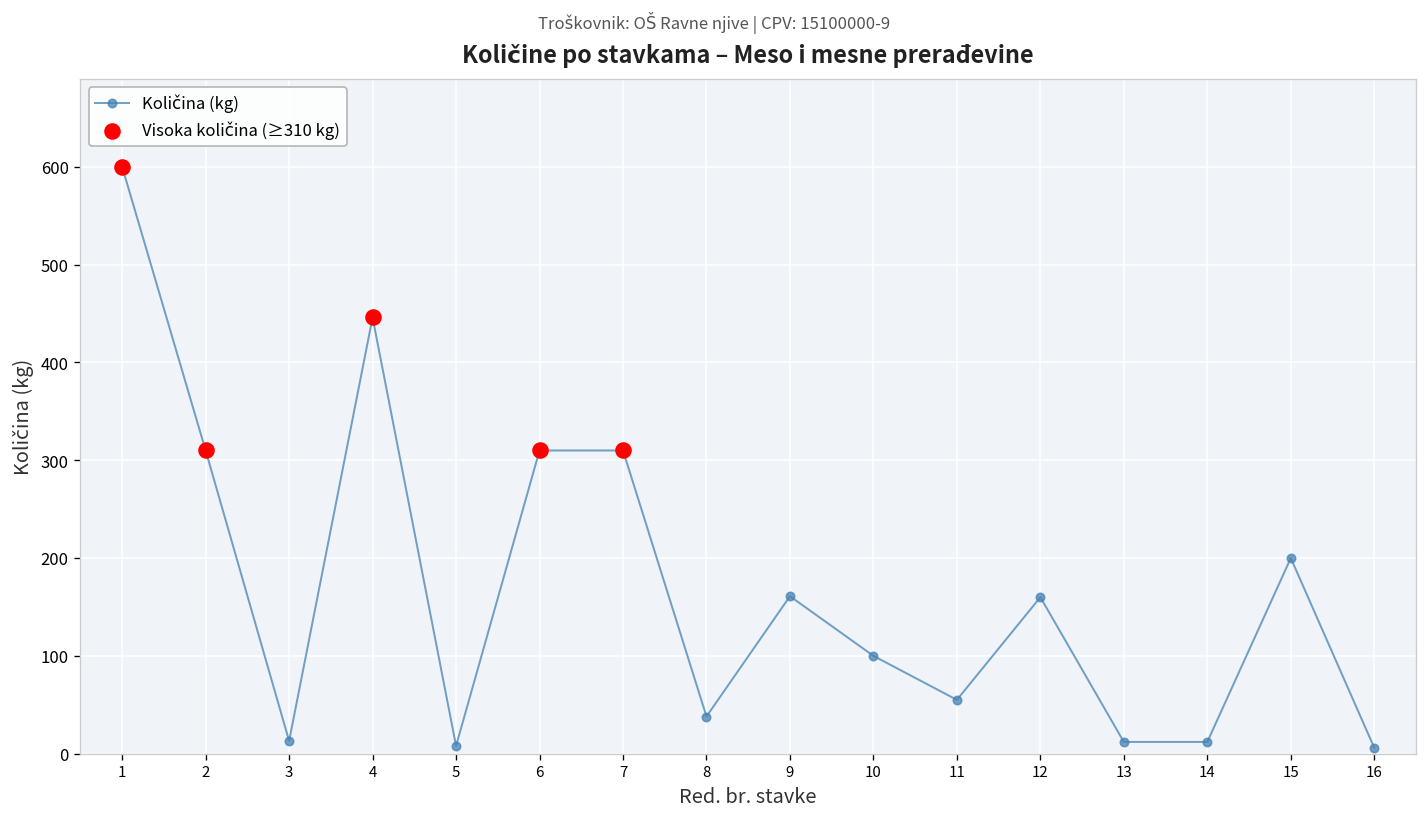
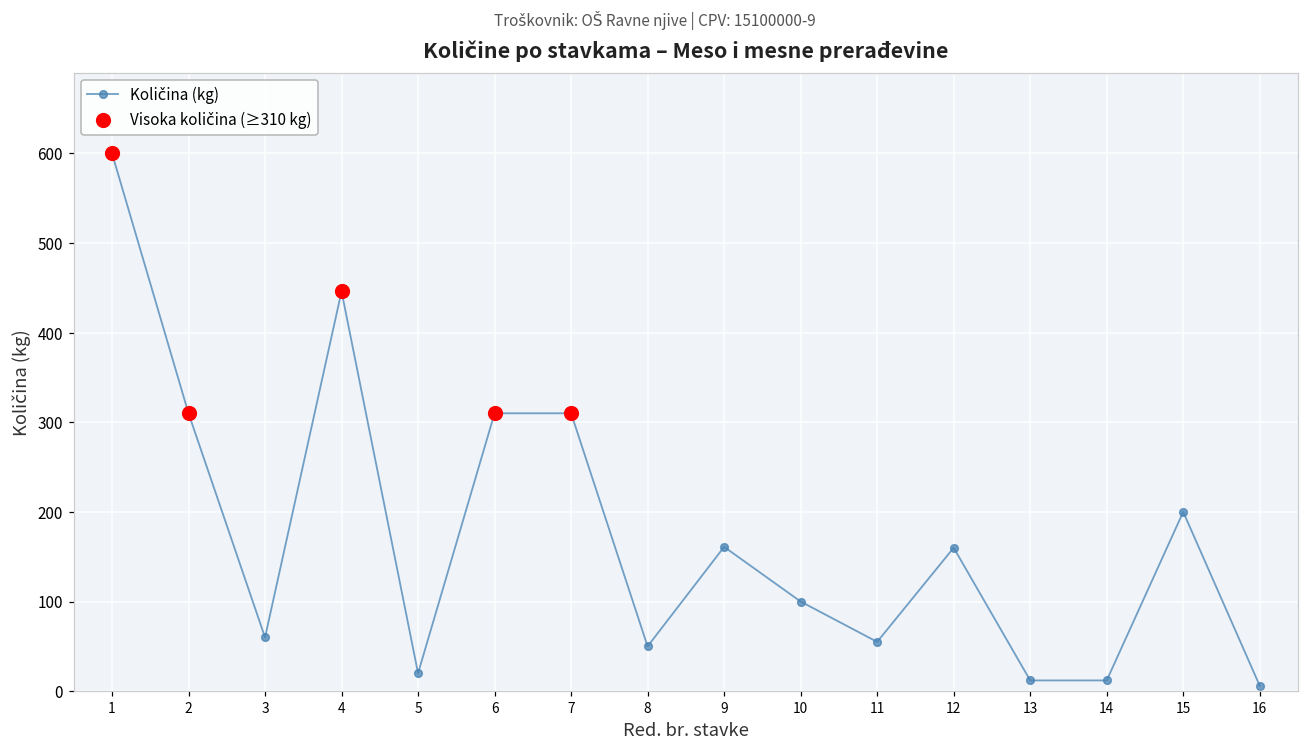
  {
    "Količina (kg)": {
-     "3": 10,
-     "5": 10,
-     "8": 40,
+     "3": 60,
+     "5": 20,
+     "8": 50,
      "9": 160,
      "10": 100,
      "11": 60,
      "12": 160,
      "13": 10,
      "14": 10,
      "15": 200,
      "16": 10
    }
  }
